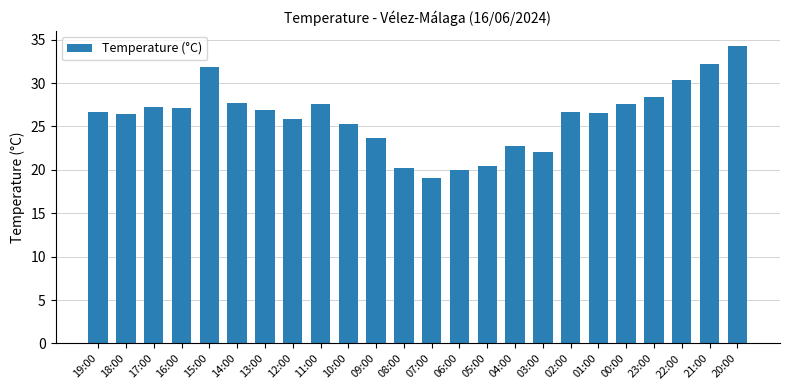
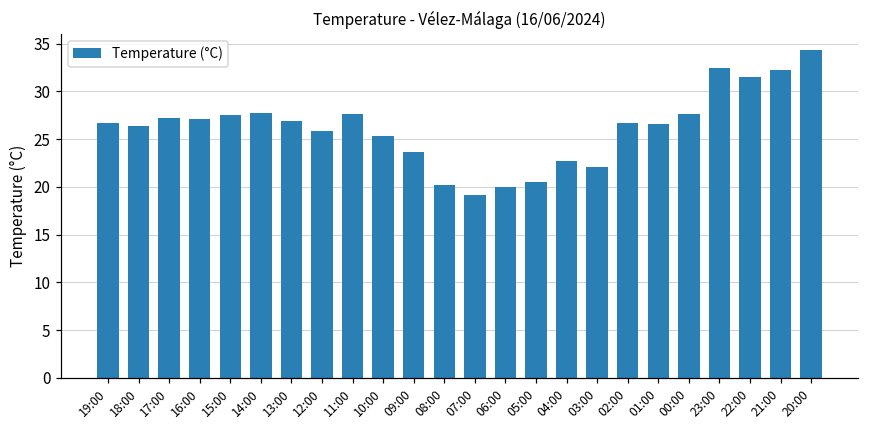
  {
    "19:00": 27,
    "18:00": 26,
    "17:00": 27,
    "16:00": 27,
-   "15:00": 32,
+   "15:00": 28,
    "14:00": 28,
    "13:00": 27,
    "12:00": 26,
    "11:00": 28,
    "10:00": 25,
    "09:00": 24,
    "08:00": 20,
    "07:00": 19,
    "06:00": 20,
    "05:00": 21,
    "04:00": 23,
    "03:00": 22,
    "02:00": 27,
    "01:00": 27,
    "00:00": 28,
-   "23:00": 28,
-   "22:00": 30,
+   "23:00": 32,
+   "22:00": 32,
    "21:00": 32,
    "20:00": 34
  }
